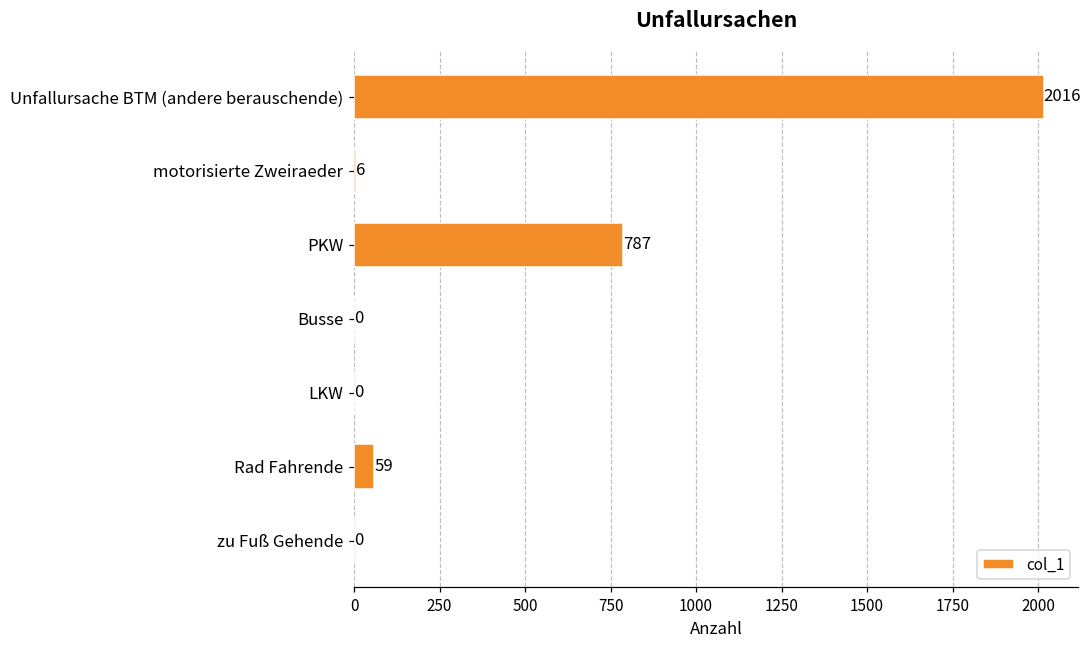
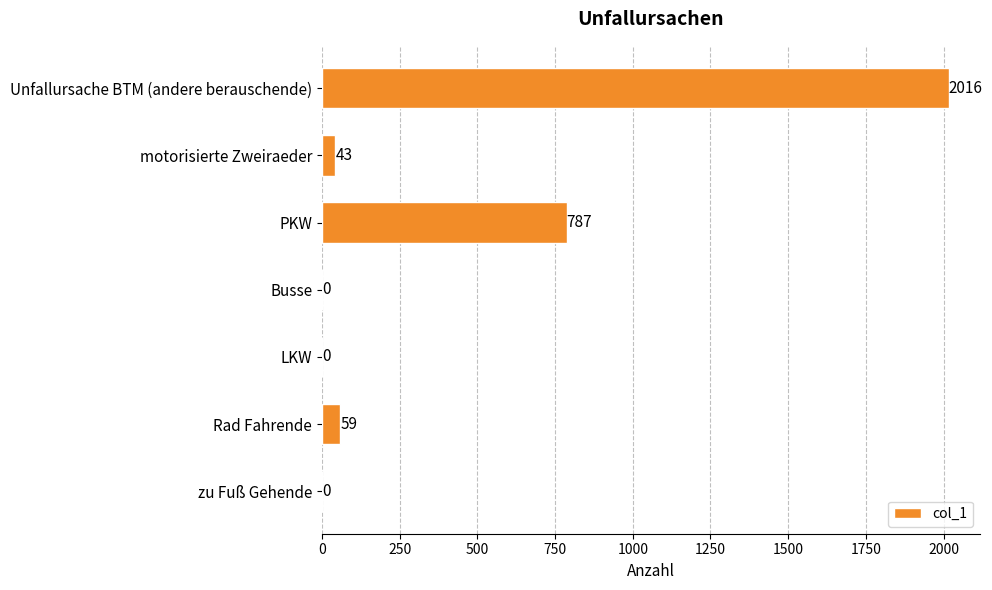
  {
    "Unfallursache BTM (andere berauschende)": 2016,
-   "motorisierte Zweiraeder": 6,
+   "motorisierte Zweiraeder": 43,
    "PKW": 787,
    "Busse": 0,
    "LKW": 0,
    "Rad Fahrende": 59,
    "zu Fuß Gehende": 0
  }
